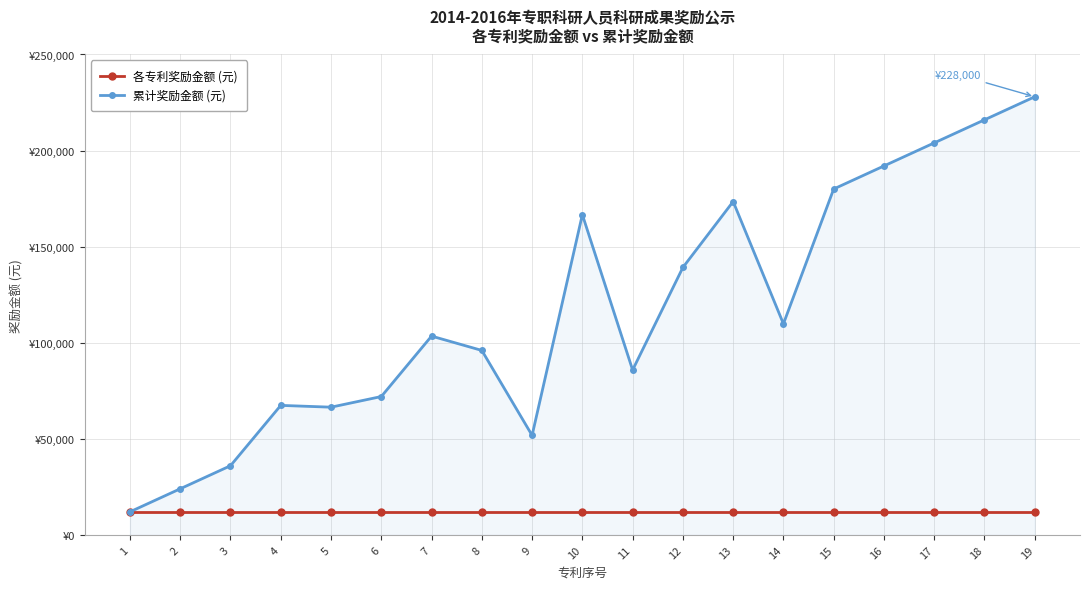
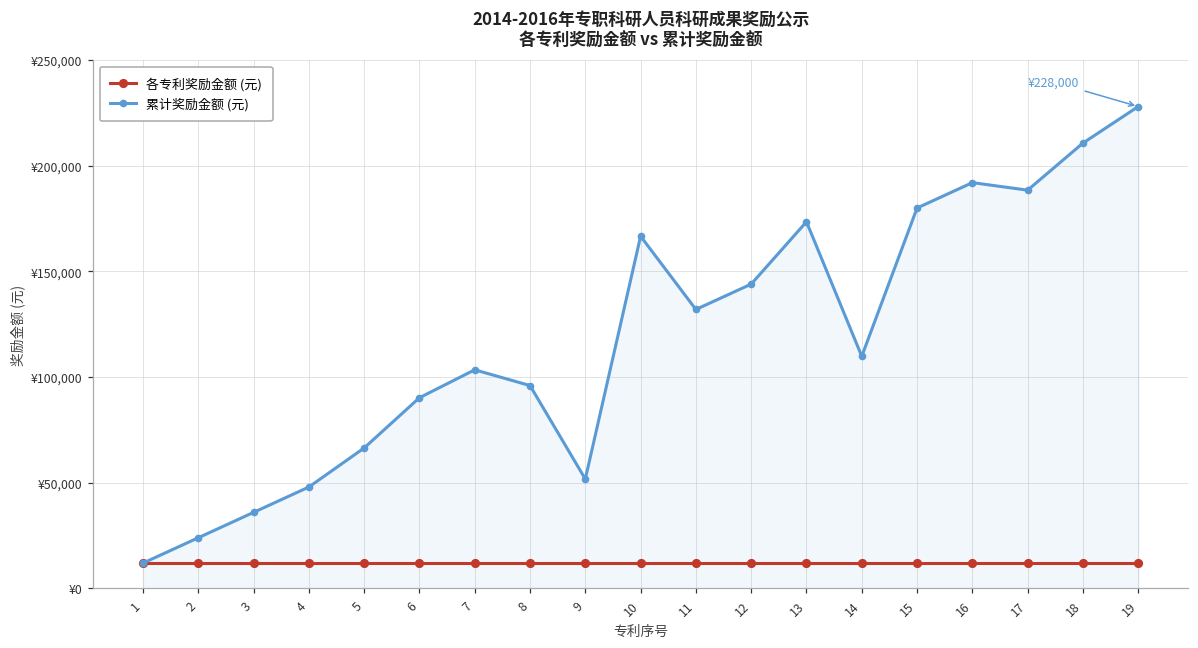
  {
    "各专利奖励金额 (元)": {
      "2": "¥12,000",
      "3": "¥12,000",
      "4": "¥12,000",
      "5": "¥12,000",
      "6": "¥12,000",
      "7": "¥12,000",
      "8": "¥12,000",
      "9": "¥12,000",
      "10": "¥12,000",
      "11": "¥12,000",
      "12": "¥12,000",
      "13": "¥12,000",
      "14": "¥12,000",
      "15": "¥12,000",
      "16": "¥12,000",
      "17": "¥12,000",
      "18": "¥12,000",
      "19": "¥12,000"
    },
    "累计奖励金额 (元)": {
      "2": "¥24,000",
      "3": "¥36,000",
-     "4": "¥67,000",
+     "4": "¥48,000",
      "5": "¥66,000",
-     "6": "¥72,000",
+     "6": "¥90,000",
      "7": "¥103,000",
      "8": "¥96,000",
      "9": "¥52,000",
      "10": "¥167,000",
-     "11": "¥86,000",
-     "12": "¥139,000",
+     "11": "¥132,000",
+     "12": "¥144,000",
      "13": "¥173,000",
      "14": "¥110,000",
      "15": "¥180,000",
      "16": "¥192,000",
-     "17": "¥204,000",
-     "18": "¥216,000"
+     "17": "¥188,000",
+     "18": "¥211,000"
    }
  }
